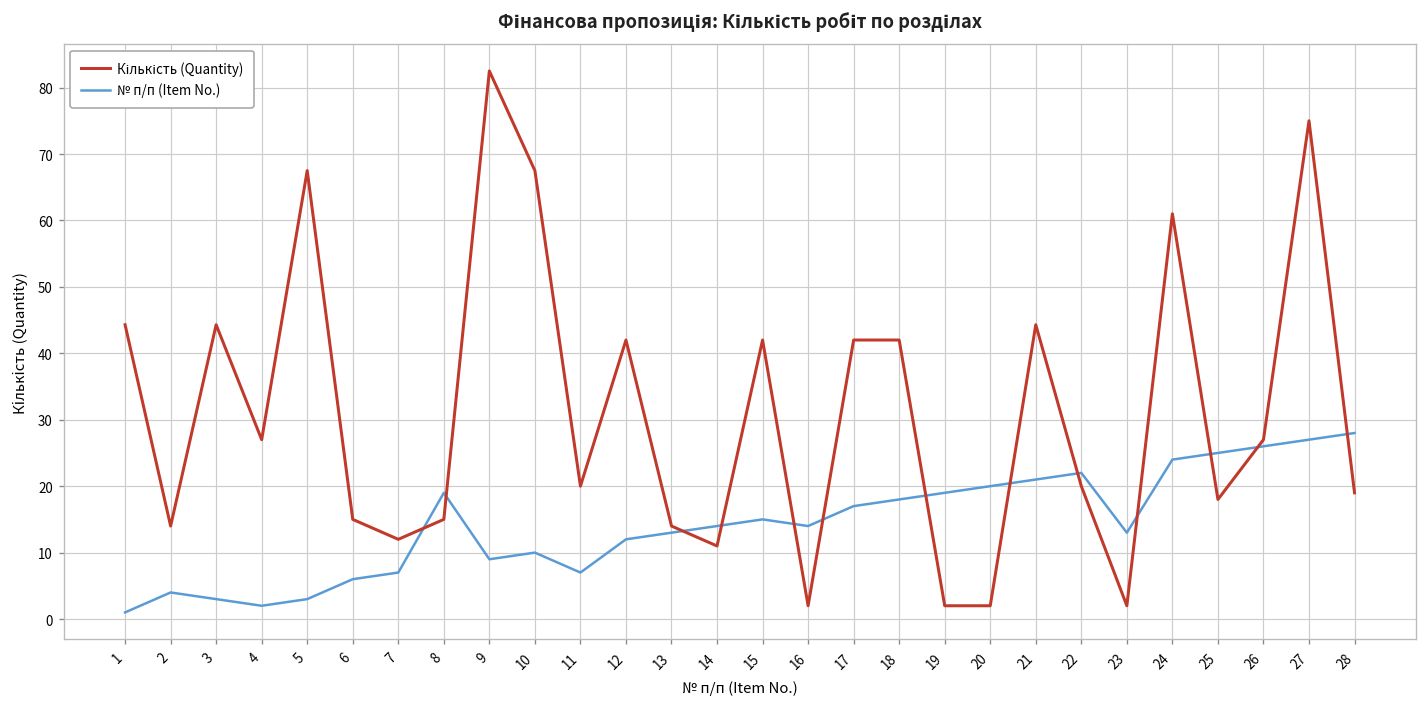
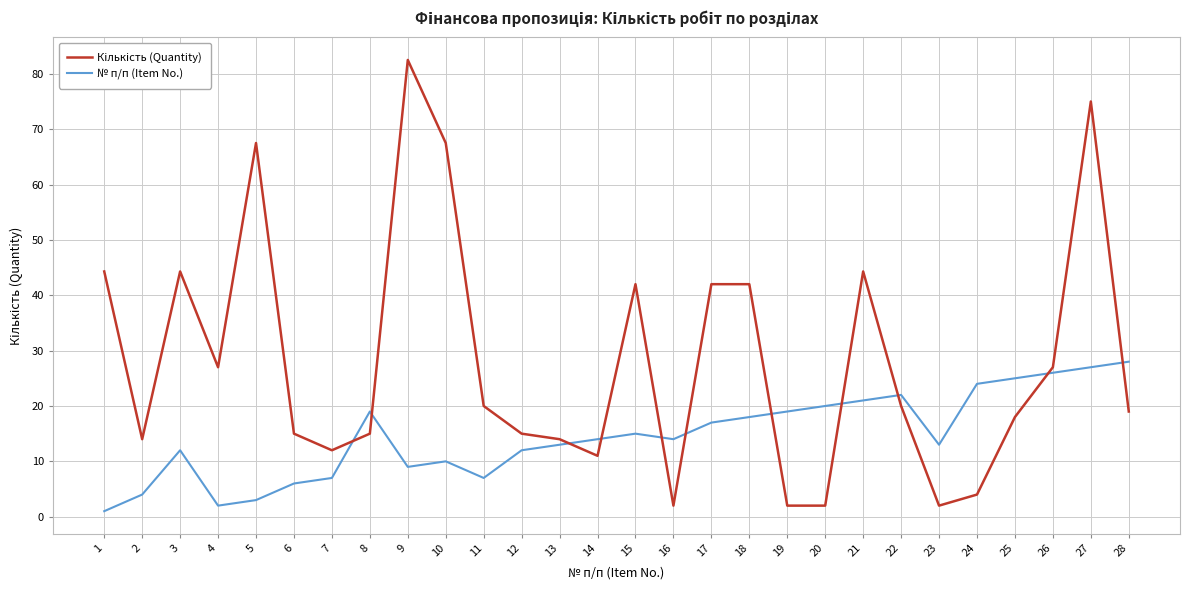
  {
    "Кількість (Quantity)": {
      "1": 44,
      "2": 14,
      "3": 44,
      "4": 27,
      "5": 68,
      "6": 15,
      "7": 12,
      "8": 15,
      "9": 83,
      "10": 68,
      "11": 20,
-     "12": 42,
+     "12": 15,
      "13": 14,
      "14": 11,
      "15": 42,
      "16": 2,
      "17": 42,
      "18": 42,
      "19": 2,
      "20": 2,
      "21": 44,
      "22": 20,
      "23": 2,
-     "24": 61,
+     "24": 4,
      "25": 18,
      "26": 27,
      "27": 75,
      "28": 19
    },
    "№ п/п (Item No.)": {
      "1": 1,
      "2": 4,
-     "3": 3,
+     "3": 12,
      "4": 2,
      "5": 3,
      "6": 6,
      "7": 7,
      "8": 19,
      "9": 9,
      "10": 10,
      "11": 7,
      "12": 12,
      "13": 13,
      "14": 14,
      "15": 15,
      "16": 14,
      "17": 17,
      "18": 18,
      "19": 19,
      "20": 20,
      "21": 21,
      "22": 22,
      "23": 13,
      "24": 24,
      "25": 25,
      "26": 26,
      "27": 27,
      "28": 28
    }
  }
